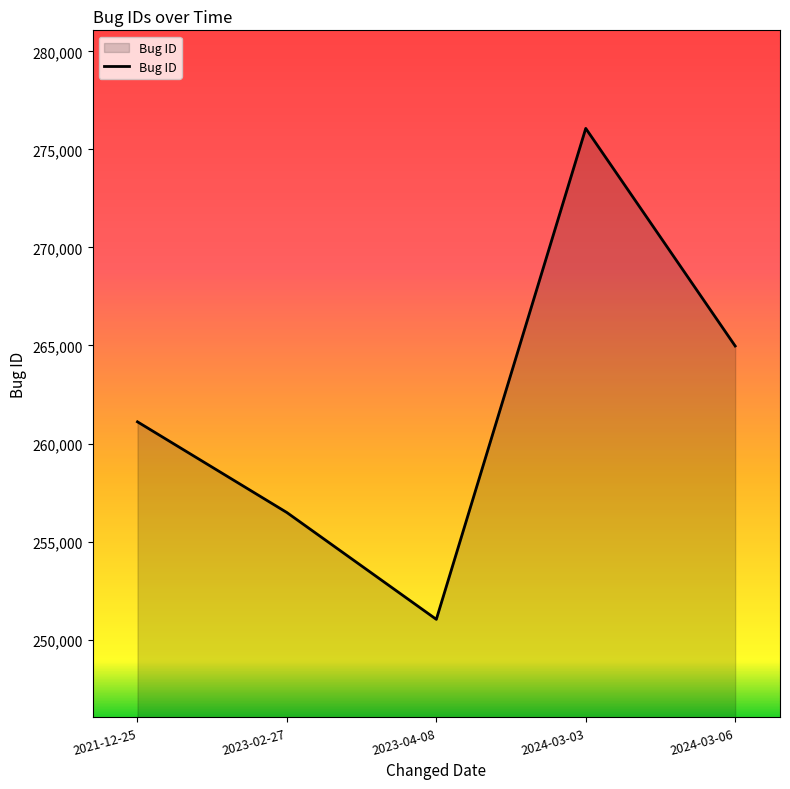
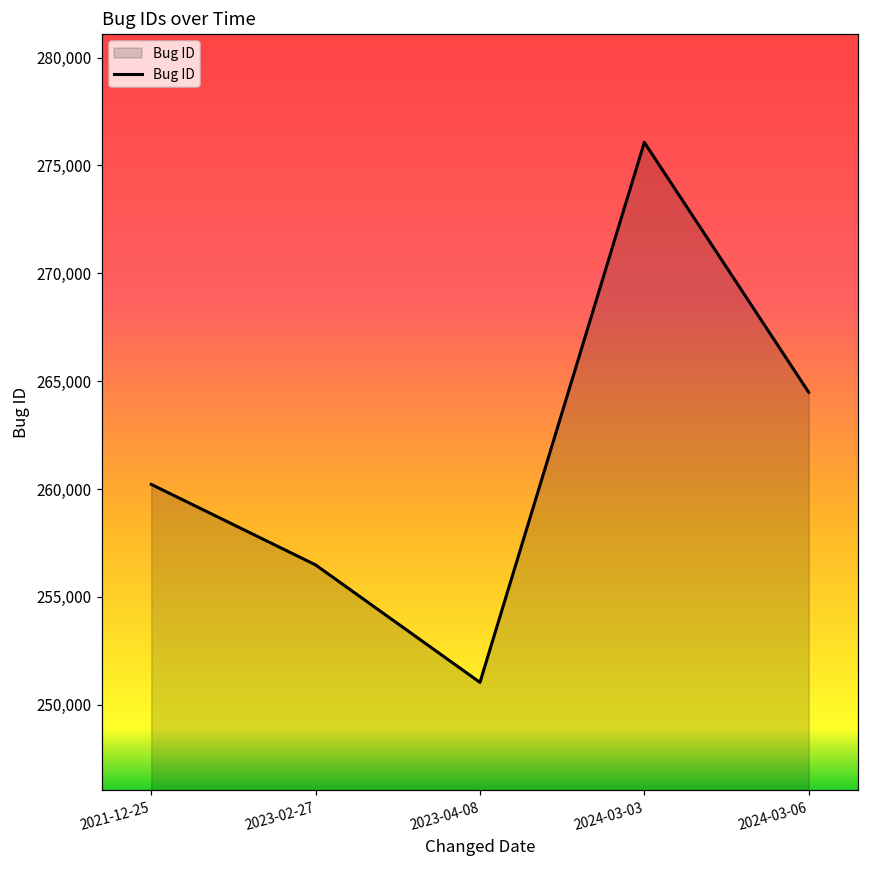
  {
-   "2021-12-25": "261,100",
+   "2021-12-25": "260,200",
    "2023-02-27": "256,500",
    "2023-04-08": "251,000",
    "2024-03-03": "276,100",
-   "2024-03-06": "265,000"
+   "2024-03-06": "264,500"
  }
